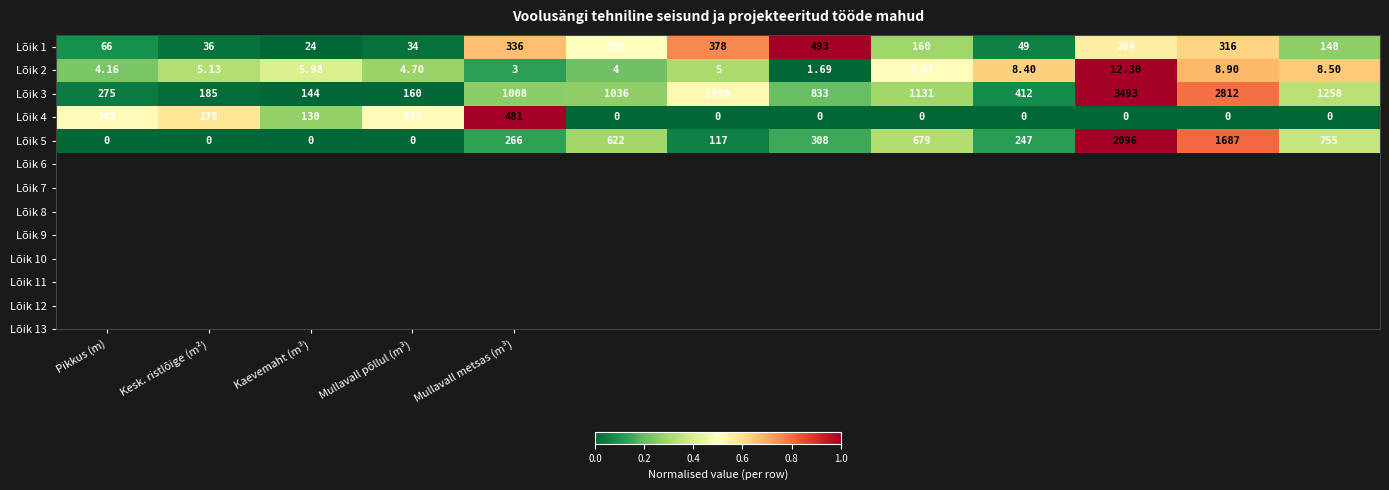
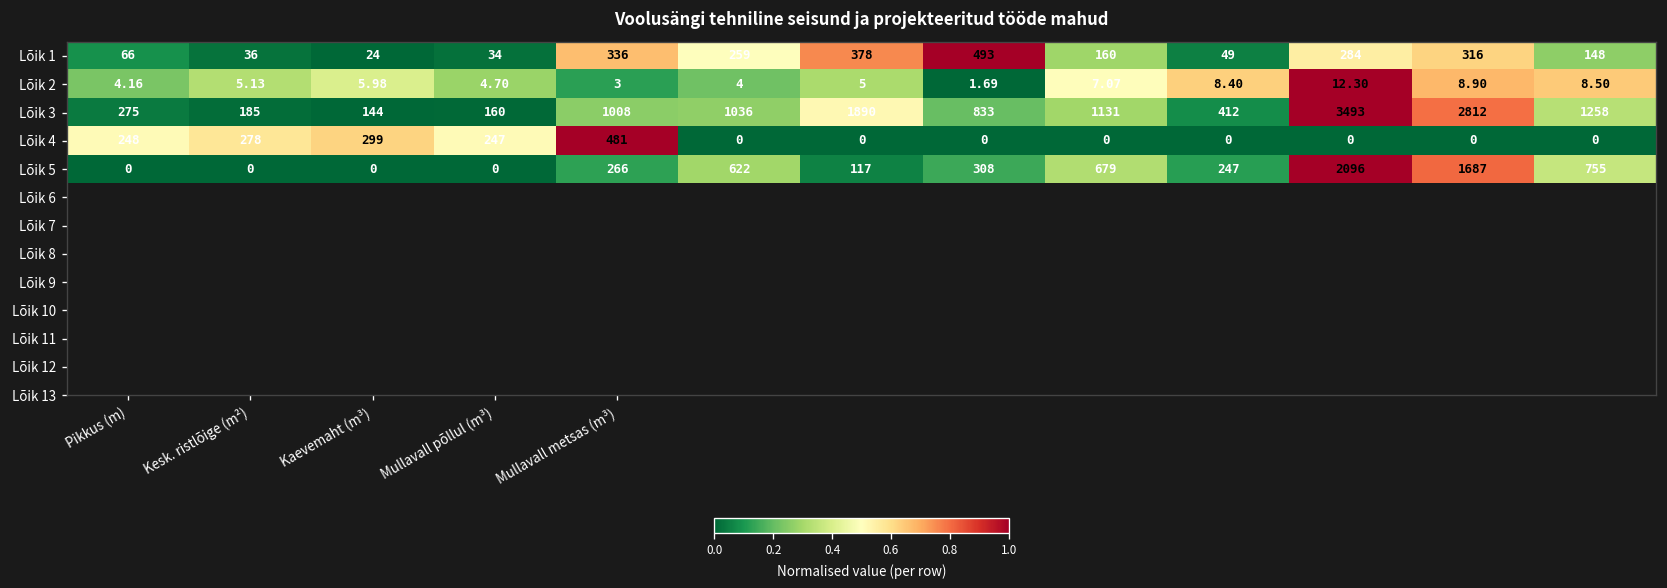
  {
    "Lõik 1": {
      "Pikkus (m)": 66,
      "Kesk. ristlõige (m²)": 36,
      "Kaevemaht (m³)": 24,
      "Mullavall põllul (m³)": 34,
      "Mullavall metsas (m³)": 336
    },
    "Lõik 2": {
      "Pikkus (m)": 4.16,
      "Kesk. ristlõige (m²)": 5.13,
      "Kaevemaht (m³)": 5.98,
      "Mullavall põllul (m³)": 4.70,
      "Mullavall metsas (m³)": 3
    },
    "Lõik 3": {
      "Pikkus (m)": 275,
      "Kesk. ristlõige (m²)": 185,
      "Kaevemaht (m³)": 144,
      "Mullavall põllul (m³)": 160,
      "Mullavall metsas (m³)": 1008
    },
    "Lõik 4": {
      "Pikkus (m)": 248,
      "Kesk. ristlõige (m²)": 278,
-     "Kaevemaht (m³)": 130,
+     "Kaevemaht (m³)": 299,
      "Mullavall põllul (m³)": 247,
      "Mullavall metsas (m³)": 481
    },
    "Lõik 5": {
      "Pikkus (m)": 0,
      "Kesk. ristlõige (m²)": 0,
      "Kaevemaht (m³)": 0,
      "Mullavall põllul (m³)": 0,
      "Mullavall metsas (m³)": 266
    }
  }
